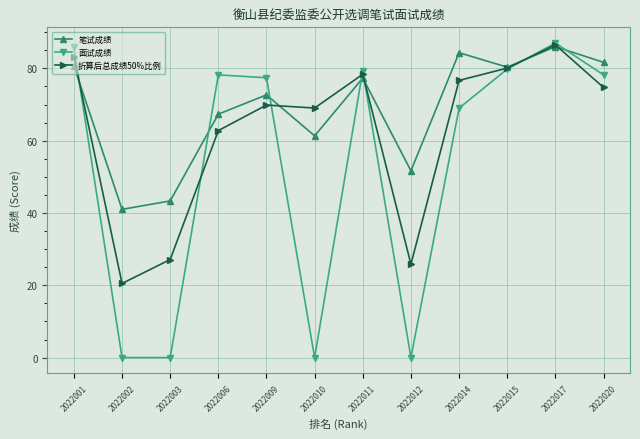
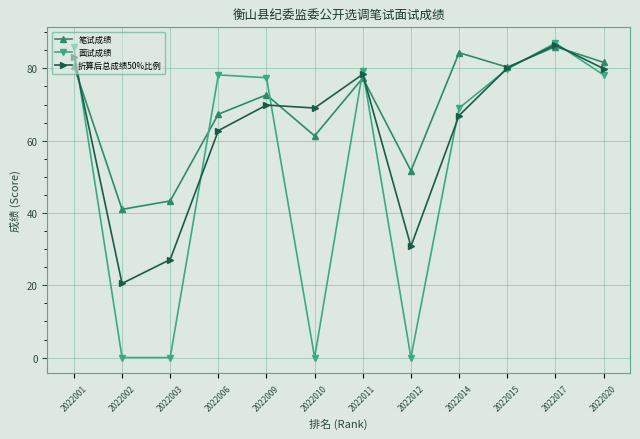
  {
    "折算后总成绩50%比例": {
      "2022002": 21,
      "2022003": 27,
      "2022006": 63,
      "2022009": 70,
      "2022010": 69,
      "2022011": 78,
-     "2022012": 26,
-     "2022014": 77,
-     "2022020": 75
+     "2022012": 31,
+     "2022014": 67,
+     "2022020": 80
    }
  }
